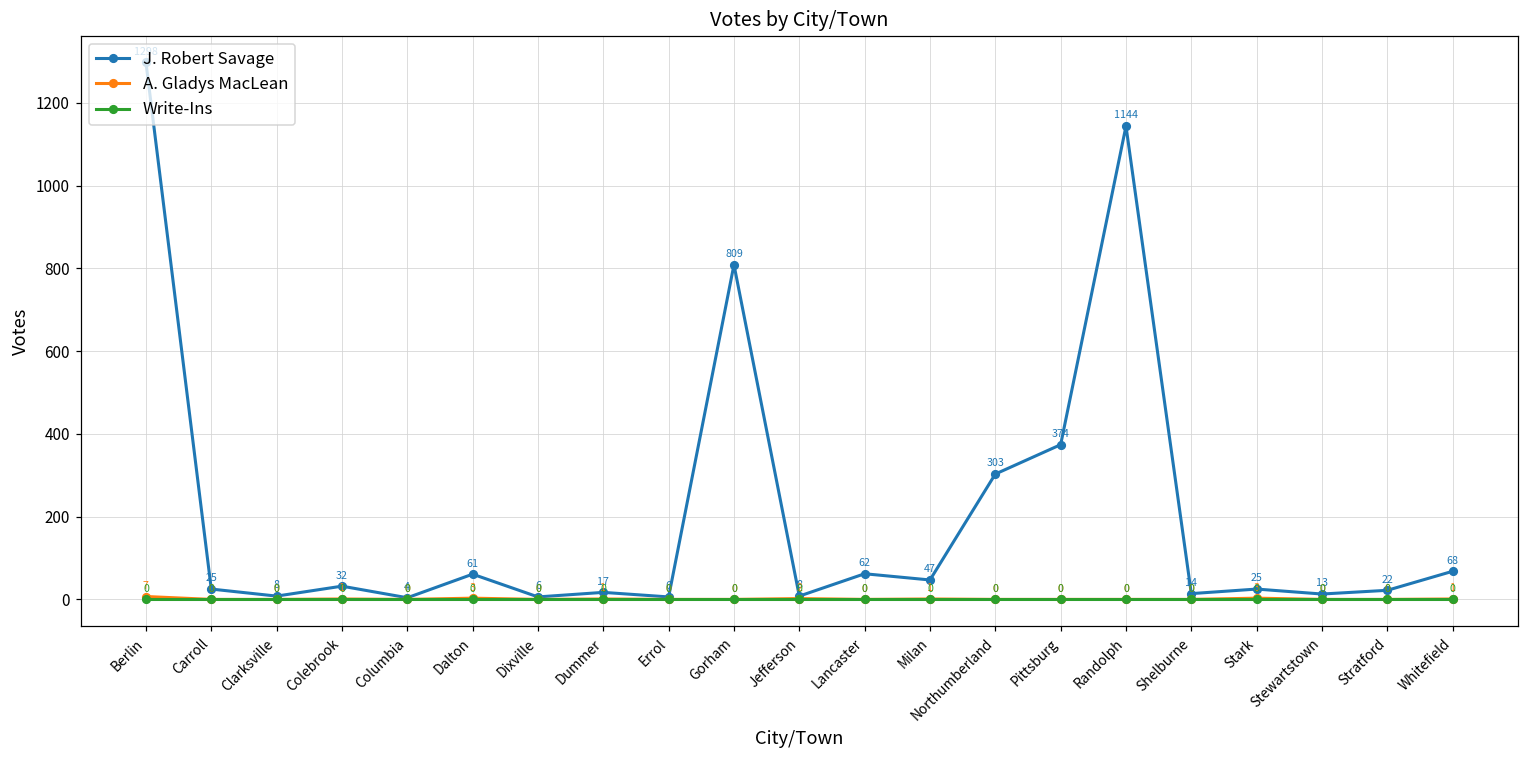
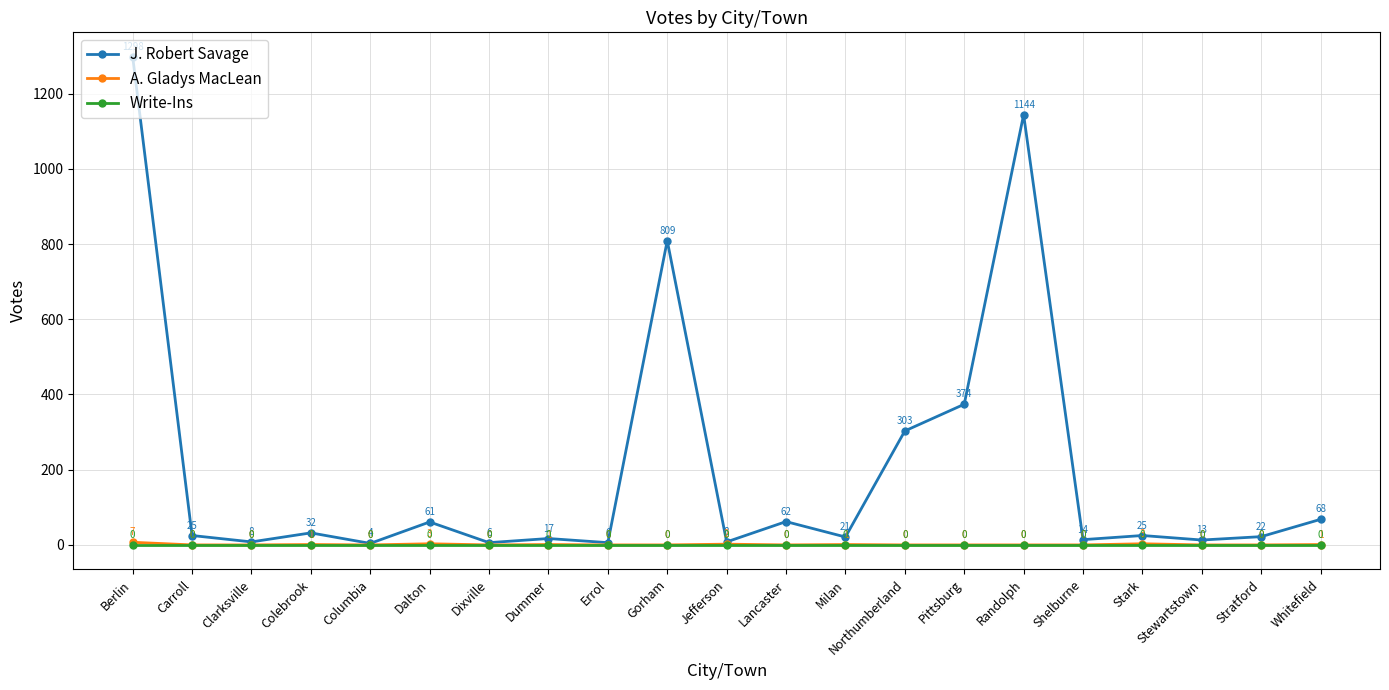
  {
    "J. Robert Savage": {
      "Carroll": 25,
      "Colebrook": 32,
      "Dalton": 61,
      "Gorham": 809,
      "Lancaster": 62,
-     "Milan": 47,
+     "Milan": 21,
      "Northumberland": 303,
      "Pittsburg": 374,
      "Randolph": 1144,
      "Stark": 25,
      "Stratford": 22,
      "Whitefield": 68
    }
  }
